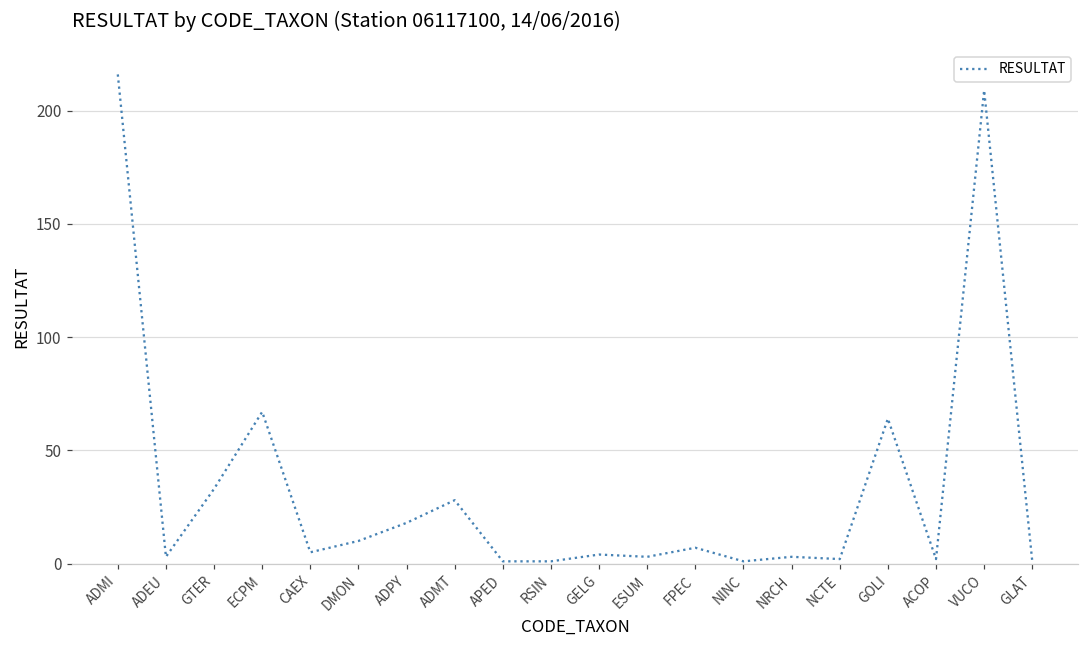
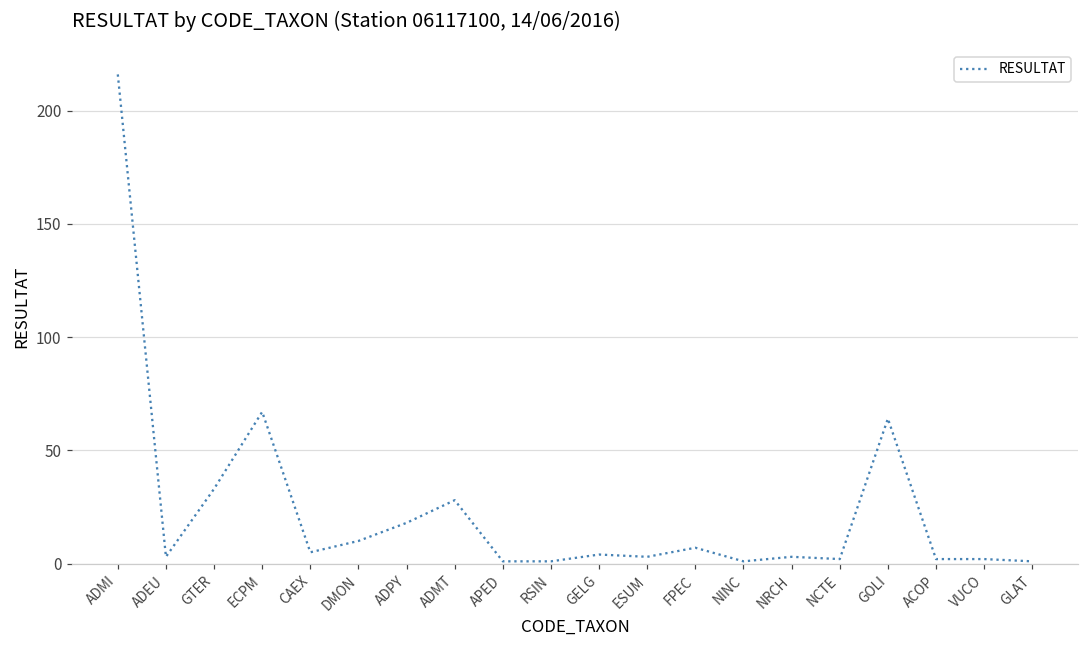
  {
    "ADMI": 216,
    "ADEU": 3,
    "GTER": 33,
    "ECPM": 67,
    "CAEX": 5,
    "DMON": 10,
    "ADPY": 18,
    "ADMT": 28,
    "APED": 1,
    "RSIN": 1,
    "GELG": 4,
    "ESUM": 3,
    "FPEC": 7,
    "NINC": 1,
    "NRCH": 3,
    "NCTE": 2,
    "GOLI": 64,
    "ACOP": 2,
-   "VUCO": 209,
+   "VUCO": 2,
    "GLAT": 1
  }
